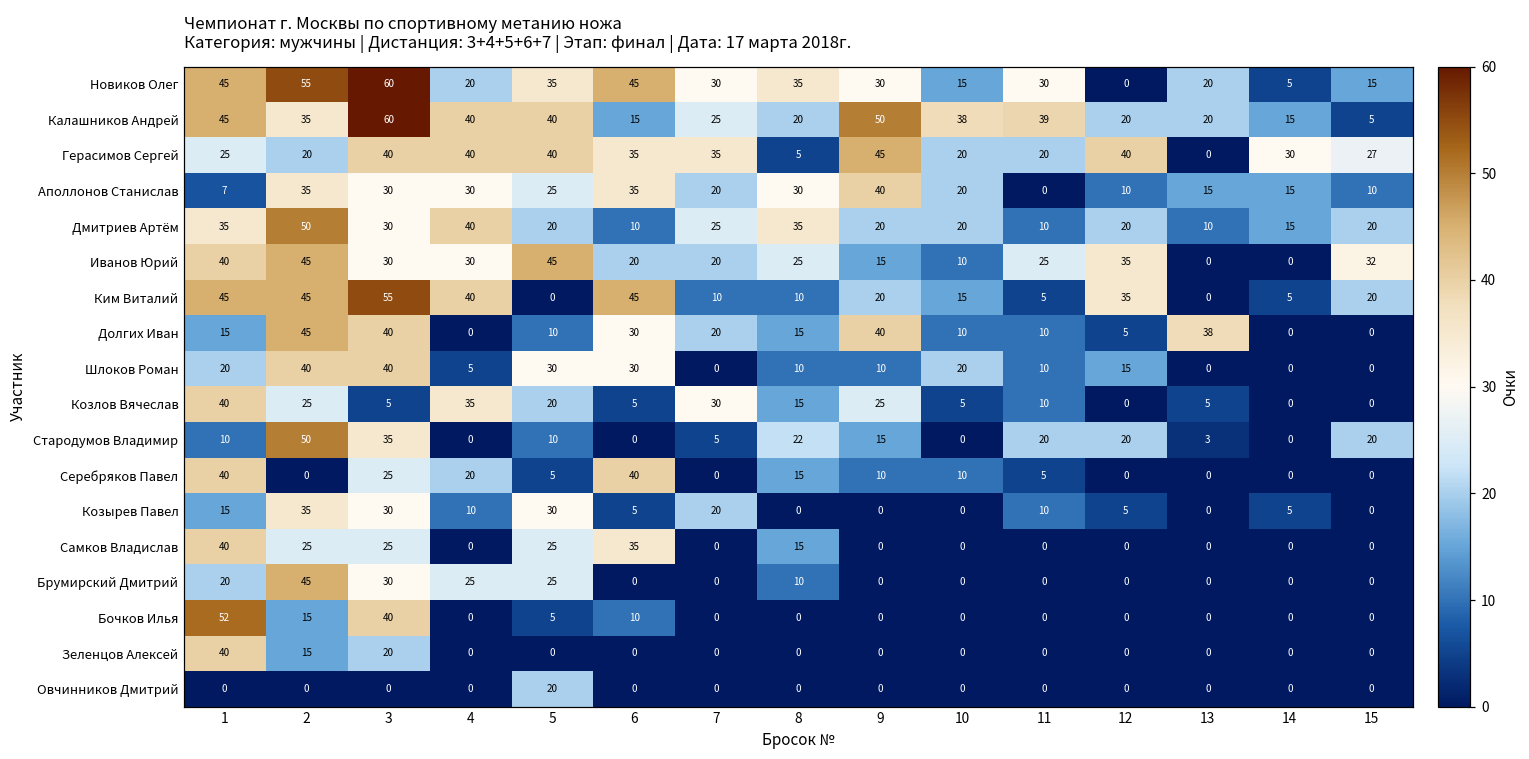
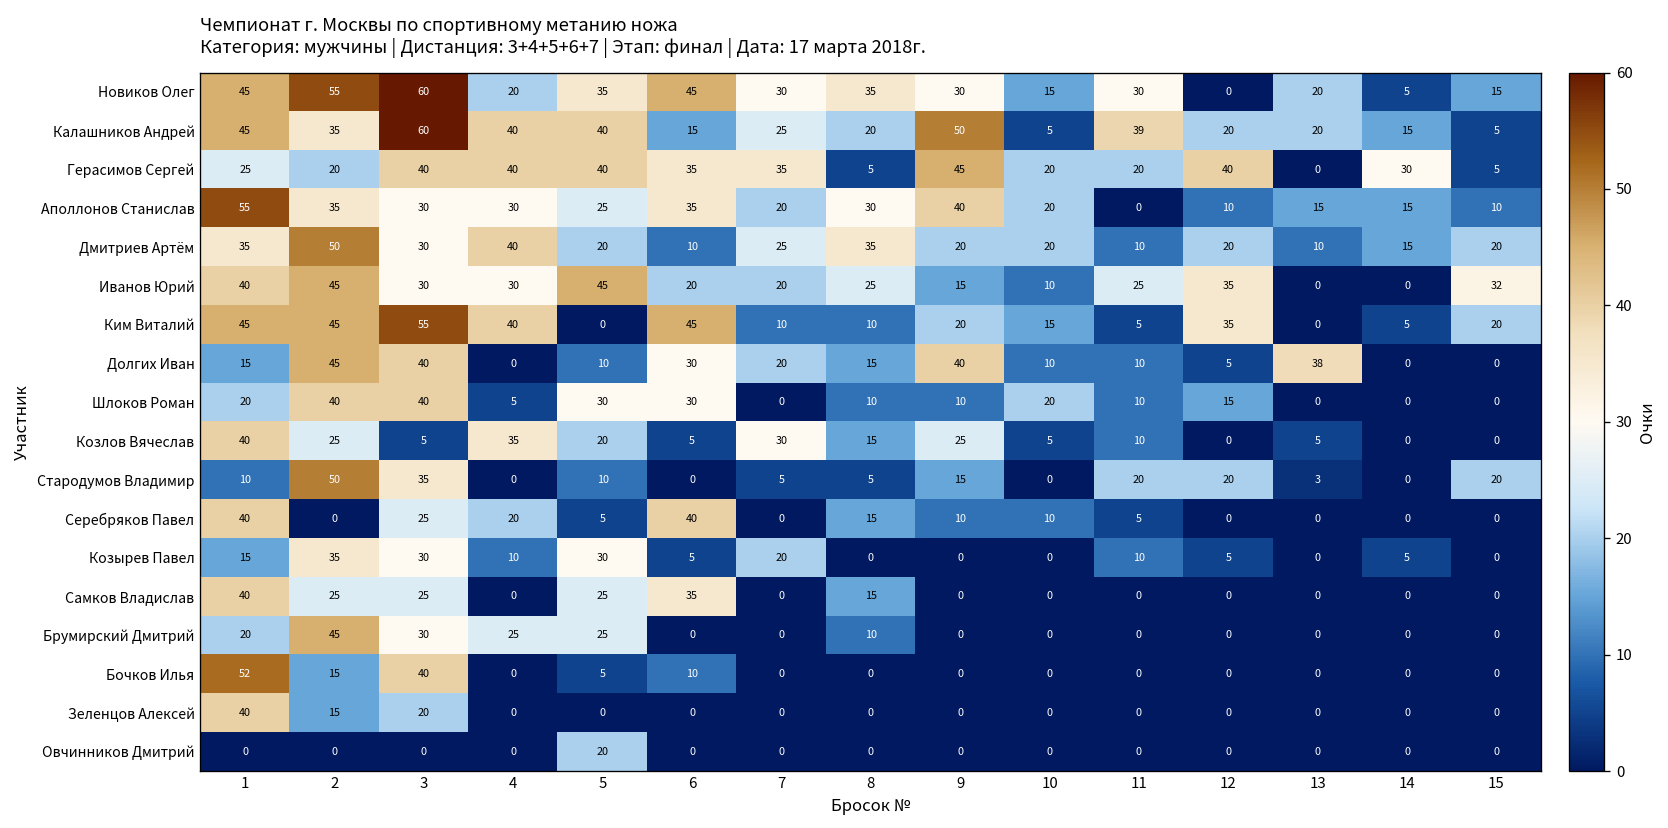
  {
    "Калашников Андрей": {
      "1": 45,
      "2": 35,
      "3": 60,
      "4": 40,
      "5": 40,
      "6": 15,
      "7": 25,
      "8": 20,
      "9": 50,
-     "10": 38,
+     "10": 5,
      "11": 39,
      "12": 20,
      "13": 20,
      "14": 15,
      "15": 5
    },
    "Герасимов Сергей": {
      "1": 25,
      "2": 20,
      "3": 40,
      "4": 40,
      "5": 40,
      "6": 35,
      "7": 35,
      "8": 5,
      "9": 45,
      "10": 20,
      "11": 20,
      "12": 40,
      "13": 0,
      "14": 30,
-     "15": 27
+     "15": 5
    },
    "Аполлонов Станислав": {
-     "1": 7,
+     "1": 55,
      "2": 35,
      "3": 30,
      "4": 30,
      "5": 25,
      "6": 35,
      "7": 20,
      "8": 30,
      "9": 40,
      "10": 20,
      "11": 0,
      "12": 10,
      "13": 15,
      "14": 15,
      "15": 10
    },
    "Стародумов Владимир": {
      "1": 10,
      "2": 50,
      "3": 35,
      "4": 0,
      "5": 10,
      "6": 0,
      "7": 5,
-     "8": 22,
+     "8": 5,
      "9": 15,
      "10": 0,
      "11": 20,
      "12": 20,
      "13": 3,
      "14": 0,
      "15": 20
    }
  }
